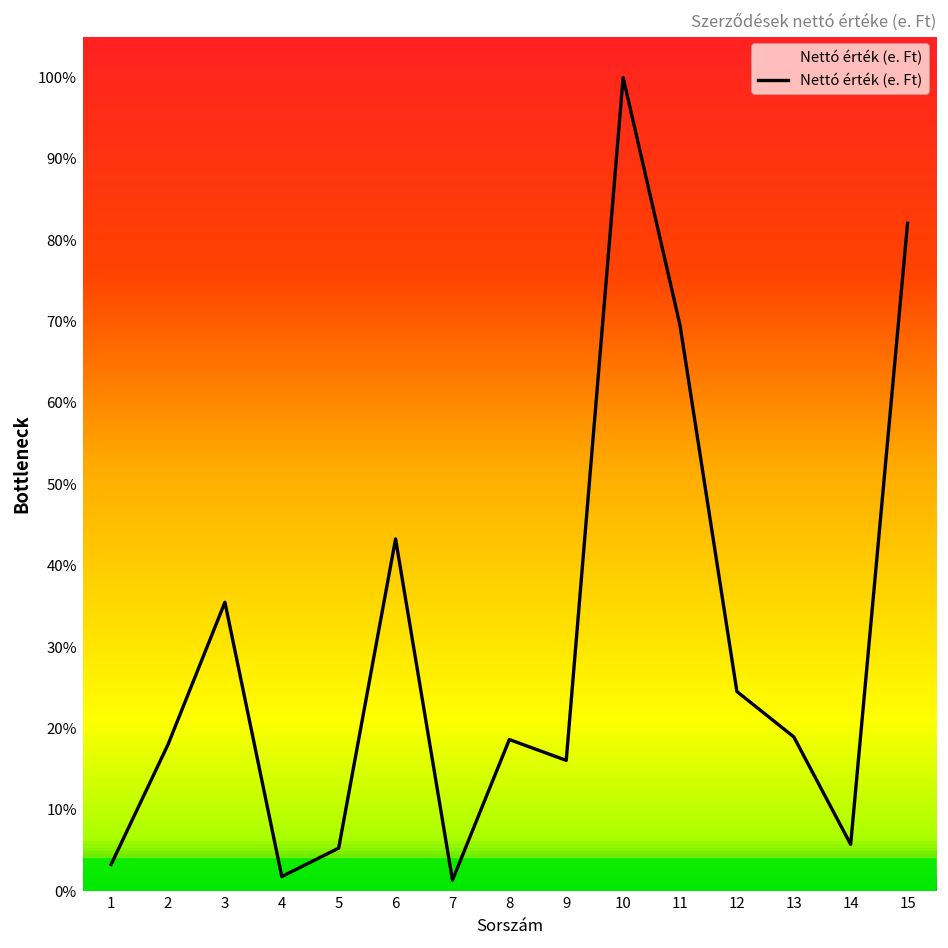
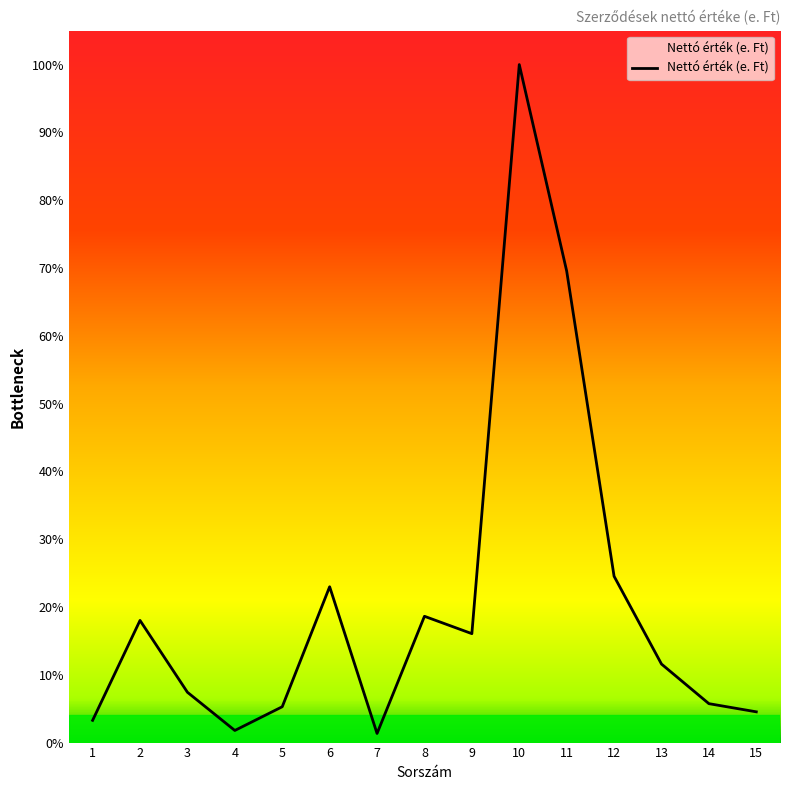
  {
    "2": "18%",
-   "3": "36%",
+   "3": "7%",
    "5": "5%",
-   "6": "43%",
+   "6": "23%",
    "8": "19%",
    "9": "16%",
    "10": "100%",
    "11": "70%",
    "12": "25%",
-   "13": "19%",
+   "13": "12%",
    "14": "6%",
-   "15": "82%"
+   "15": "5%"
  }
